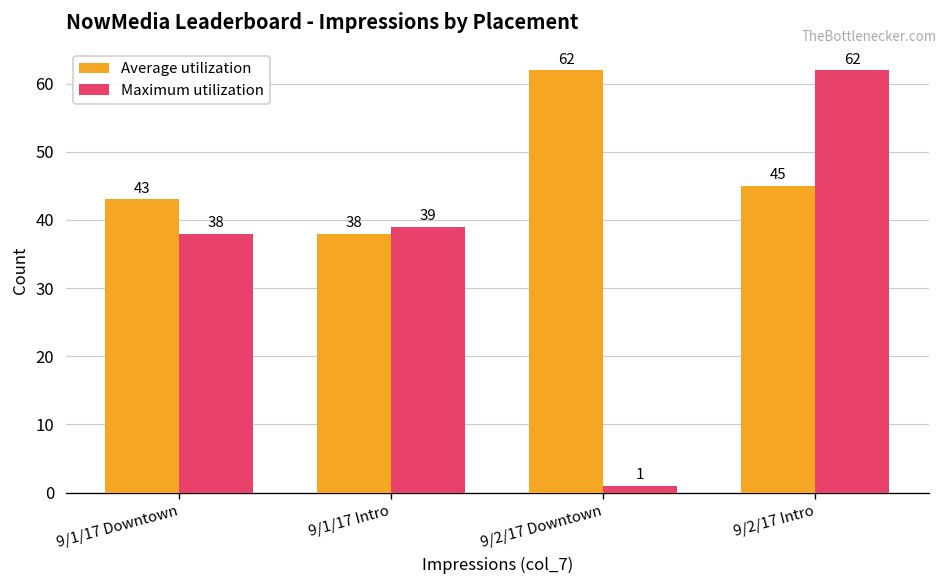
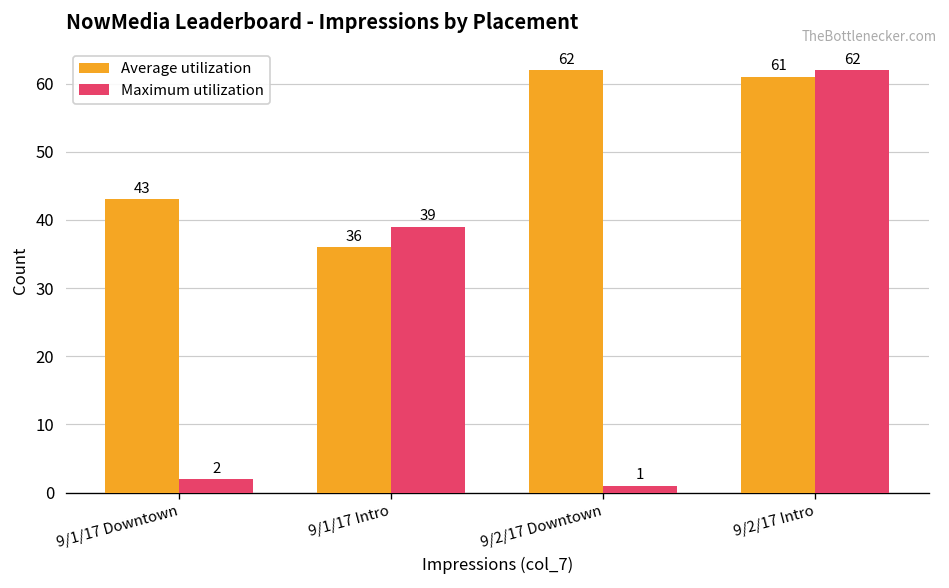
  {
    "Average utilization": {
      "9/1/17 Downtown": 43,
-     "9/1/17 Intro": 38,
+     "9/1/17 Intro": 36,
      "9/2/17 Downtown": 62,
-     "9/2/17 Intro": 45
+     "9/2/17 Intro": 61
    },
    "Maximum utilization": {
-     "9/1/17 Downtown": 38,
+     "9/1/17 Downtown": 2,
      "9/1/17 Intro": 39,
      "9/2/17 Downtown": 1,
      "9/2/17 Intro": 62
    }
  }
